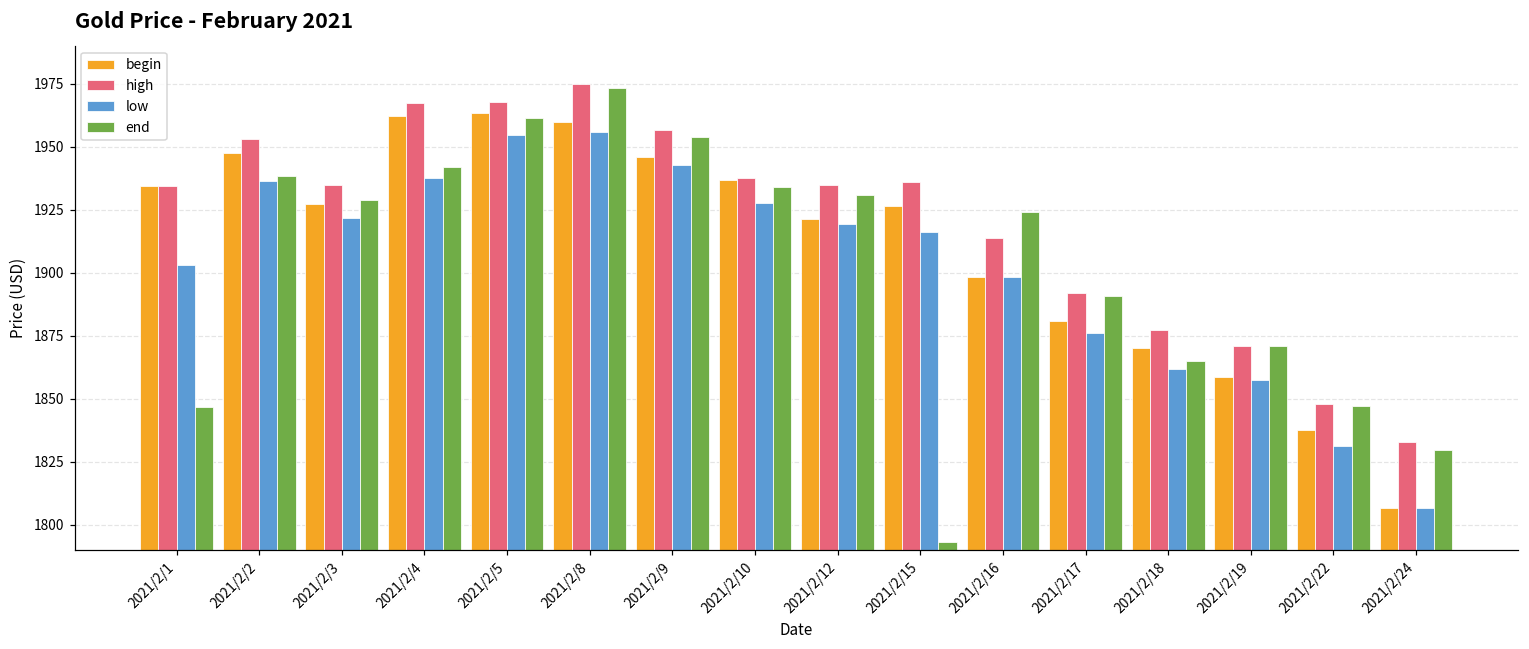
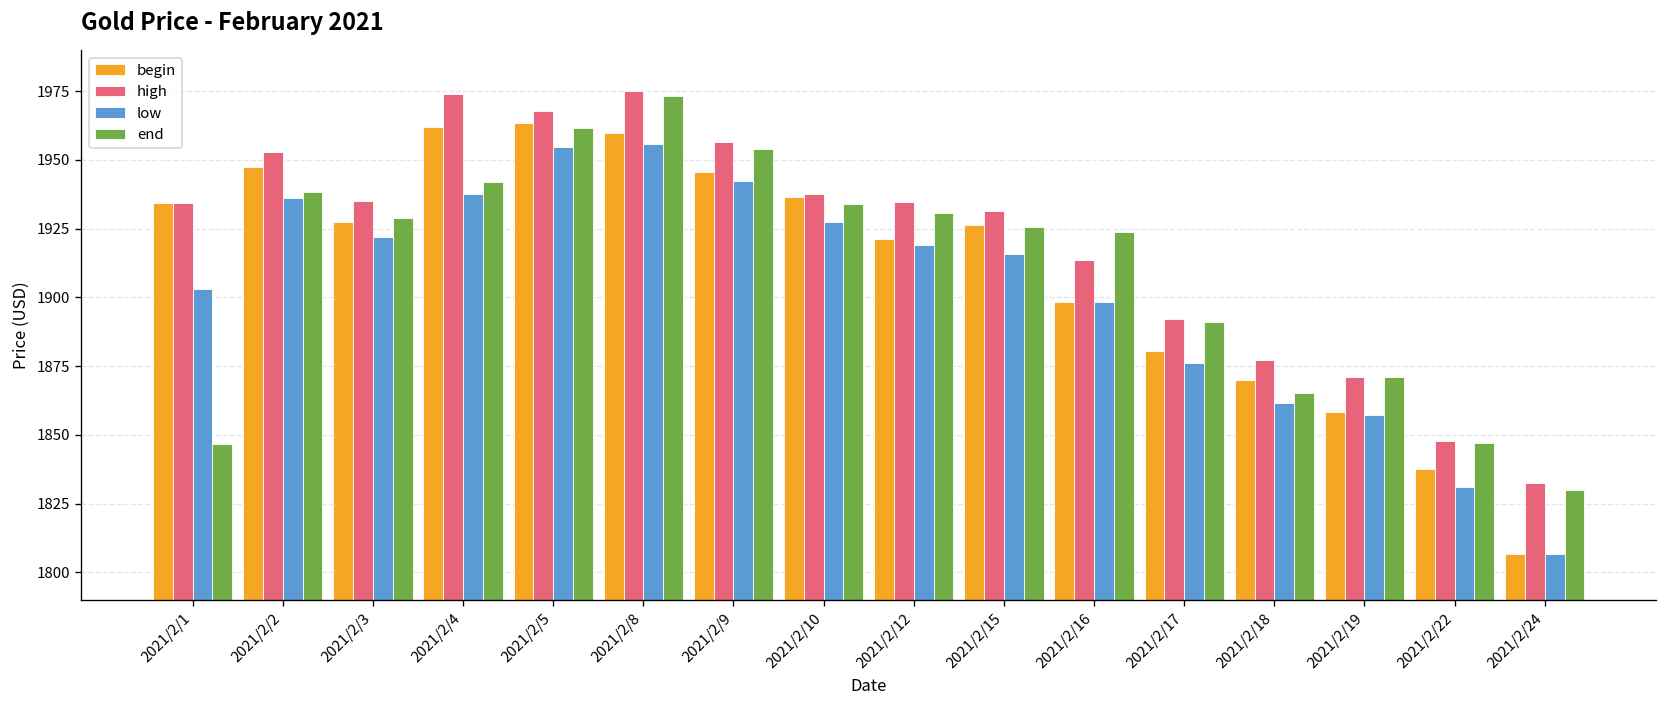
  {
    "begin": {
      "2021/2/1": 1934,
      "2021/2/2": 1947,
      "2021/2/3": 1927,
      "2021/2/4": 1962,
      "2021/2/5": 1964,
      "2021/2/8": 1960,
      "2021/2/9": 1946,
      "2021/2/10": 1937,
      "2021/2/12": 1921,
      "2021/2/15": 1927,
      "2021/2/16": 1898,
      "2021/2/17": 1881,
      "2021/2/18": 1870,
      "2021/2/19": 1859,
      "2021/2/22": 1838,
      "2021/2/24": 1807
    },
    "high": {
      "2021/2/1": 1935,
      "2021/2/2": 1953,
      "2021/2/3": 1935,
-     "2021/2/4": 1967,
+     "2021/2/4": 1974,
      "2021/2/5": 1968,
      "2021/2/8": 1975,
      "2021/2/9": 1957,
      "2021/2/10": 1938,
      "2021/2/12": 1935,
-     "2021/2/15": 1936,
+     "2021/2/15": 1931,
      "2021/2/16": 1914,
      "2021/2/17": 1892,
      "2021/2/18": 1877,
      "2021/2/19": 1871,
      "2021/2/22": 1848,
      "2021/2/24": 1833
    },
    "low": {
      "2021/2/1": 1903,
      "2021/2/2": 1936,
      "2021/2/3": 1922,
      "2021/2/4": 1938,
      "2021/2/5": 1955,
      "2021/2/8": 1956,
      "2021/2/9": 1943,
      "2021/2/10": 1928,
      "2021/2/12": 1919,
      "2021/2/15": 1916,
      "2021/2/16": 1898,
      "2021/2/17": 1876,
      "2021/2/18": 1862,
      "2021/2/19": 1857,
      "2021/2/22": 1831,
      "2021/2/24": 1807
    },
    "end": {
      "2021/2/1": 1847,
      "2021/2/2": 1938,
      "2021/2/3": 1929,
      "2021/2/4": 1942,
      "2021/2/5": 1961,
      "2021/2/8": 1973,
      "2021/2/9": 1954,
      "2021/2/10": 1934,
      "2021/2/12": 1931,
-     "2021/2/15": 1793,
+     "2021/2/15": 1926,
      "2021/2/16": 1924,
      "2021/2/17": 1891,
      "2021/2/18": 1865,
      "2021/2/19": 1871,
      "2021/2/22": 1847,
      "2021/2/24": 1830
    }
  }
